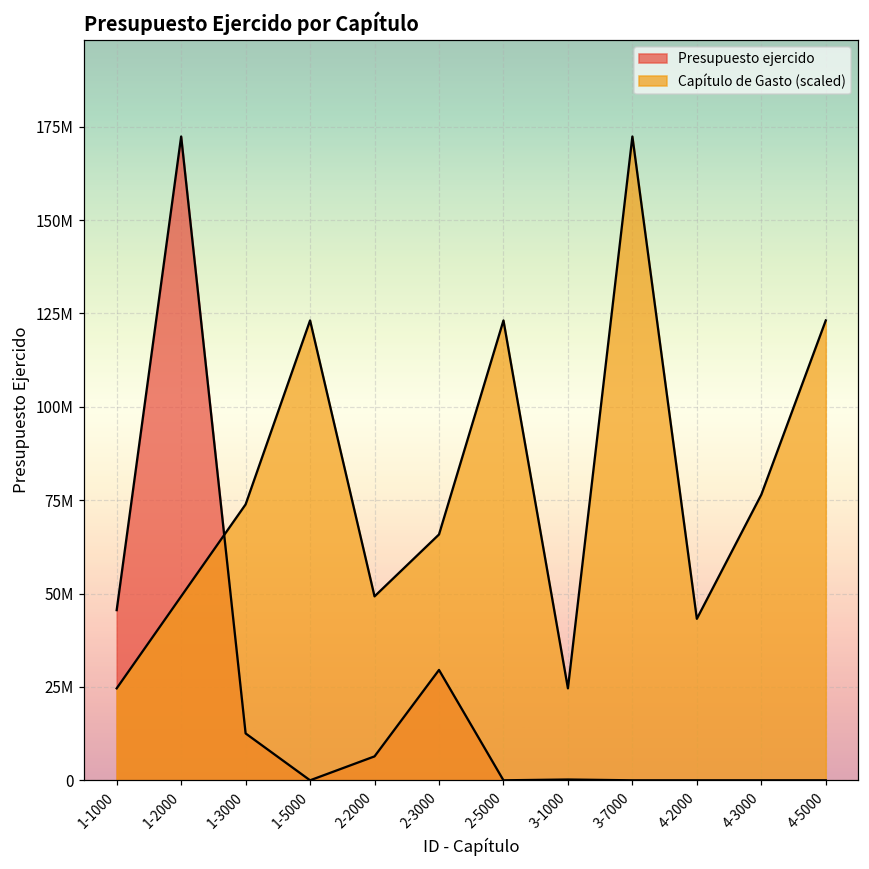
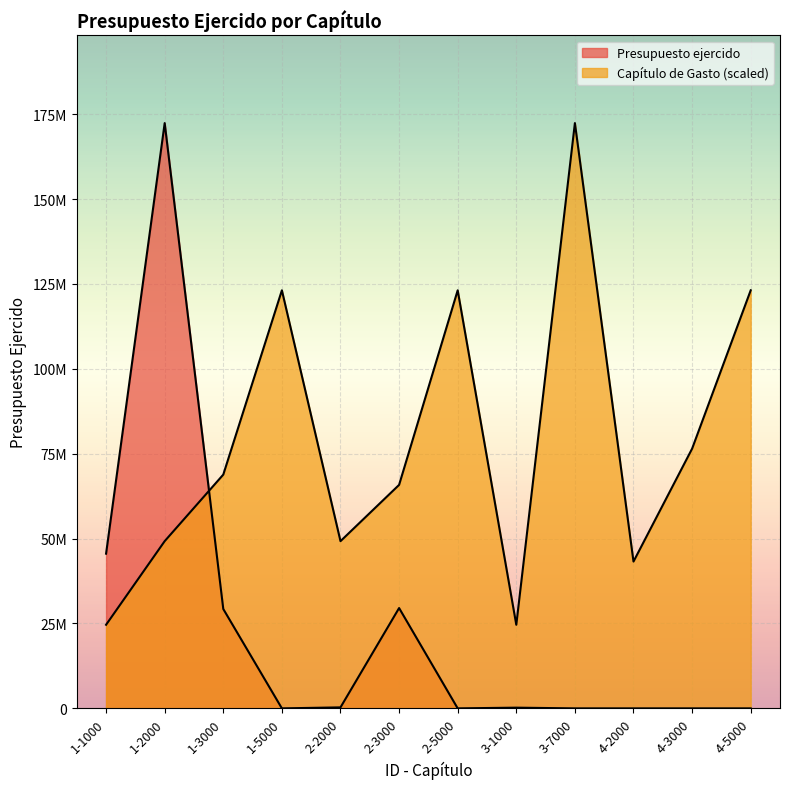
  {
    "Presupuesto ejercido": {
      "1-1000": 46000000,
      "1-2000": 172000000,
-     "1-3000": 13000000,
+     "1-3000": 29000000,
      "1-5000": 0,
-     "2-2000": 6000000,
+     "2-2000": 0,
      "2-3000": 30000000,
      "2-5000": 0,
      "3-1000": 0,
      "3-7000": 0,
      "4-2000": 0,
      "4-3000": 0,
      "4-5000": 0
    },
    "Capítulo de Gasto (scaled)": {
      "1-1000": 25000000,
      "1-2000": 49000000,
-     "1-3000": 74000000,
+     "1-3000": 69000000,
      "1-5000": 123000000,
      "2-2000": 49000000,
      "2-3000": 66000000,
      "2-5000": 123000000,
      "3-1000": 25000000,
      "3-7000": 172000000,
      "4-2000": 43000000,
      "4-3000": 76000000,
      "4-5000": 123000000
    }
  }
